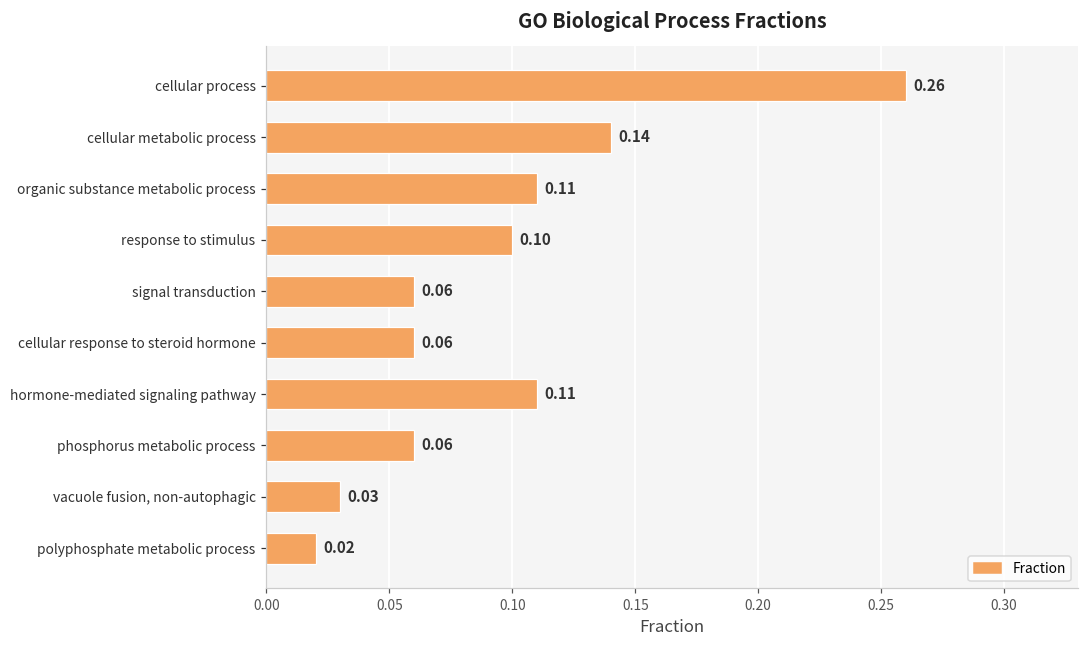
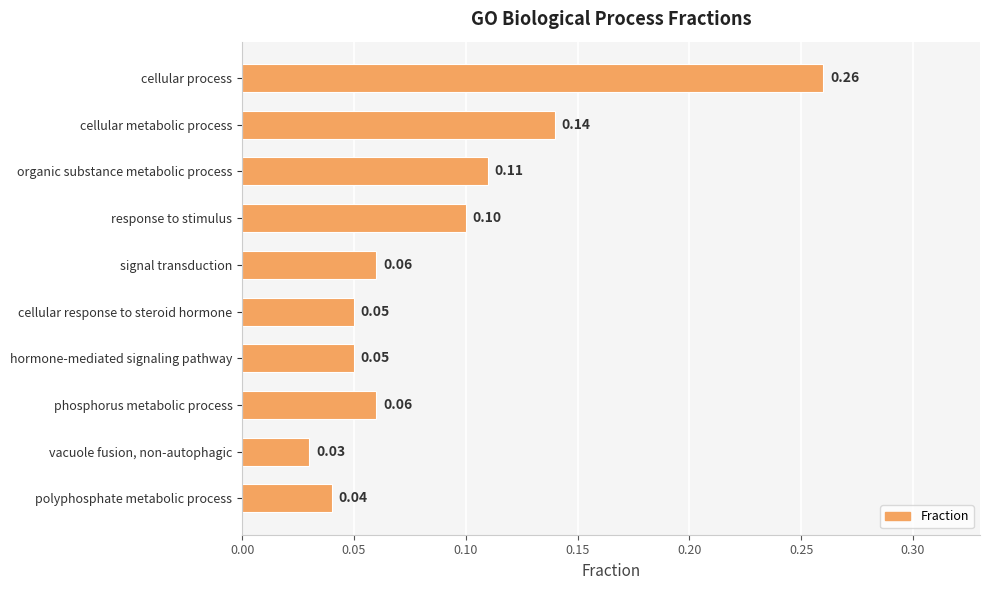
  {
    "cellular process": 0.26,
    "cellular metabolic process": 0.14,
    "organic substance metabolic process": 0.11,
    "response to stimulus": 0.10,
    "signal transduction": 0.06,
-   "cellular response to steroid hormone": 0.06,
-   "hormone-mediated signaling pathway": 0.11,
+   "cellular response to steroid hormone": 0.05,
+   "hormone-mediated signaling pathway": 0.05,
    "phosphorus metabolic process": 0.06,
    "vacuole fusion, non-autophagic": 0.03,
-   "polyphosphate metabolic process": 0.02
+   "polyphosphate metabolic process": 0.04
  }
